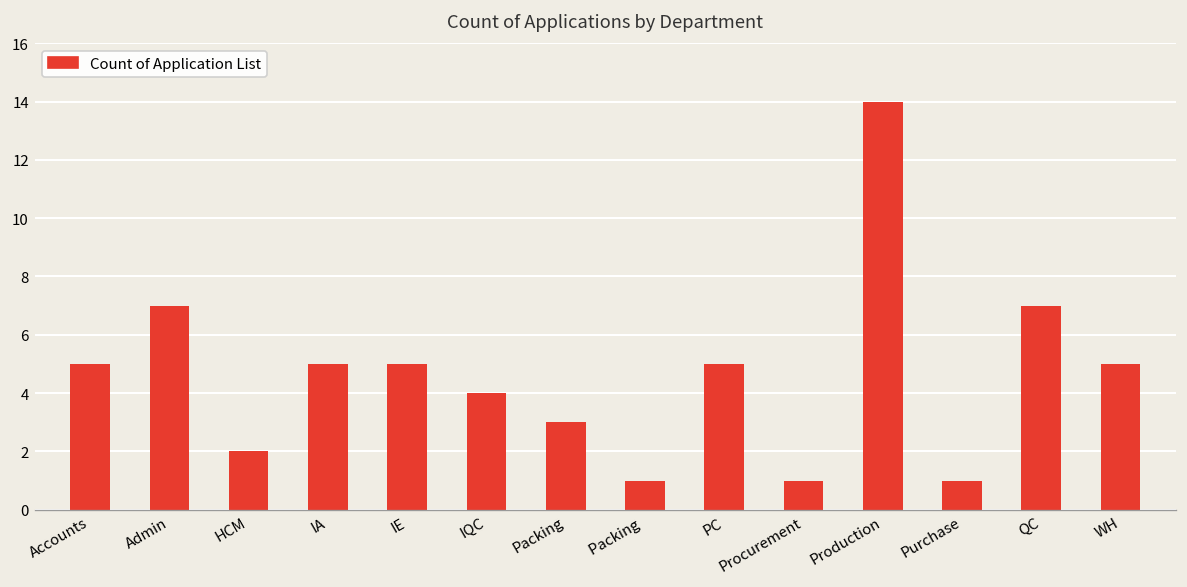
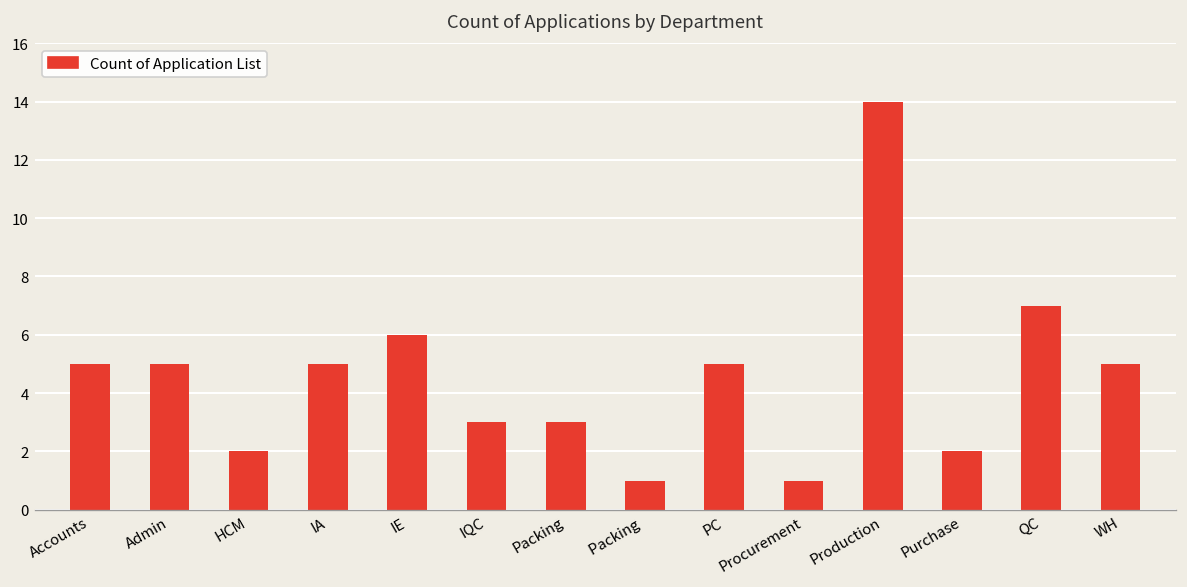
  {
    "Accounts": 5,
-   "Admin": 7,
+   "Admin": 5,
    "HCM": 2,
    "IA": 5,
-   "IE": 5,
-   "IQC": 4,
+   "IE": 6,
+   "IQC": 3,
    "PC": 5,
    "Procurement": 1,
    "Production": 14,
-   "Purchase": 1,
+   "Purchase": 2,
    "QC": 7,
    "WH": 5
  }
